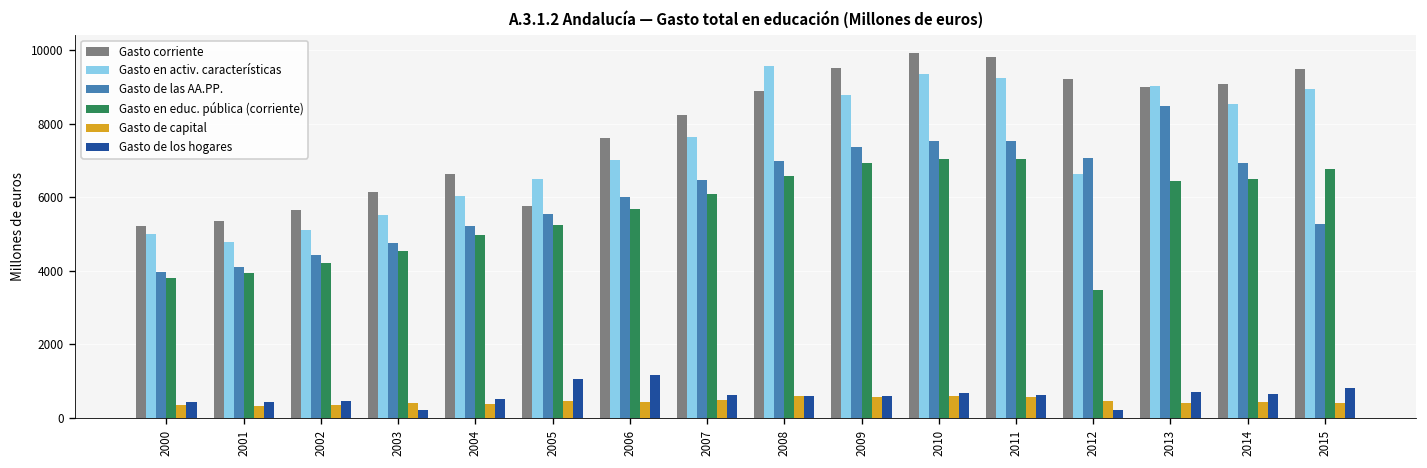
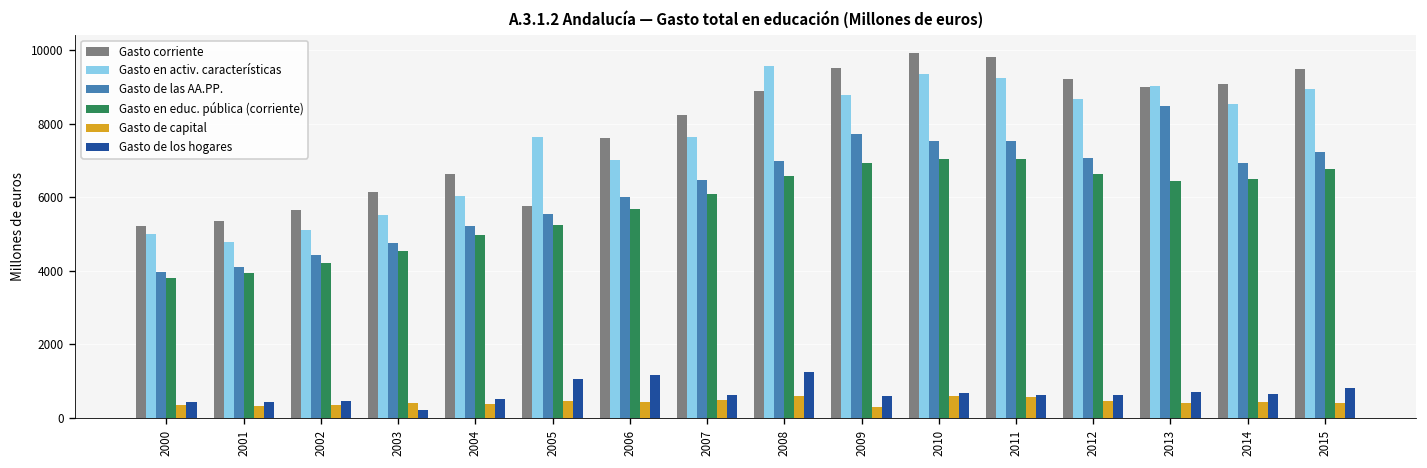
  {
    "Gasto corriente": {
      "2000": 5200,
      "2001": 5400,
      "2002": 5700,
      "2003": 6200,
      "2004": 6600,
      "2005": 5800,
      "2006": 7600,
      "2007": 8200,
      "2008": 8900,
      "2009": 9500,
      "2010": 9900,
      "2011": 9800,
      "2012": 9200,
      "2013": 9000,
      "2014": 9100,
      "2015": 9500
    },
    "Gasto en activ. características": {
      "2000": 5000,
      "2001": 4800,
      "2002": 5100,
      "2003": 5500,
      "2004": 6000,
-     "2005": 6500,
+     "2005": 7700,
      "2006": 7000,
      "2007": 7600,
      "2008": 9600,
      "2009": 8800,
      "2010": 9300,
      "2011": 9200,
-     "2012": 6600,
+     "2012": 8700,
      "2013": 9000,
      "2014": 8500,
      "2015": 8900
    },
    "Gasto de las AA.PP.": {
      "2000": 4000,
      "2001": 4100,
      "2002": 4400,
      "2003": 4800,
      "2004": 5200,
      "2005": 5600,
      "2006": 6000,
      "2007": 6500,
      "2008": 7000,
-     "2009": 7400,
+     "2009": 7700,
      "2010": 7500,
      "2011": 7500,
      "2012": 7100,
      "2013": 8500,
      "2014": 6900,
-     "2015": 5300
+     "2015": 7200
    },
    "Gasto en educ. pública (corriente)": {
      "2000": 3800,
      "2001": 3900,
      "2002": 4200,
      "2003": 4500,
      "2004": 5000,
      "2005": 5300,
      "2006": 5700,
      "2007": 6100,
      "2008": 6600,
      "2009": 6900,
      "2010": 7000,
      "2011": 7000,
-     "2012": 3500,
+     "2012": 6600,
      "2013": 6400,
      "2014": 6500,
      "2015": 6800
    },
    "Gasto de capital": {
      "2000": 400,
      "2001": 300,
      "2002": 300,
      "2003": 400,
      "2004": 400,
      "2005": 500,
      "2006": 400,
      "2007": 500,
      "2008": 600,
-     "2009": 600,
+     "2009": 300,
      "2010": 600,
      "2011": 600,
      "2012": 500,
      "2013": 400,
      "2014": 400,
      "2015": 400
    },
    "Gasto de los hogares": {
      "2000": 400,
      "2001": 400,
      "2002": 500,
      "2003": 200,
      "2004": 500,
      "2005": 1100,
      "2006": 1200,
      "2007": 600,
-     "2008": 600,
+     "2008": 1300,
      "2009": 600,
      "2010": 700,
      "2011": 600,
-     "2012": 200,
+     "2012": 600,
      "2013": 700,
      "2014": 700,
      "2015": 800
    }
  }
